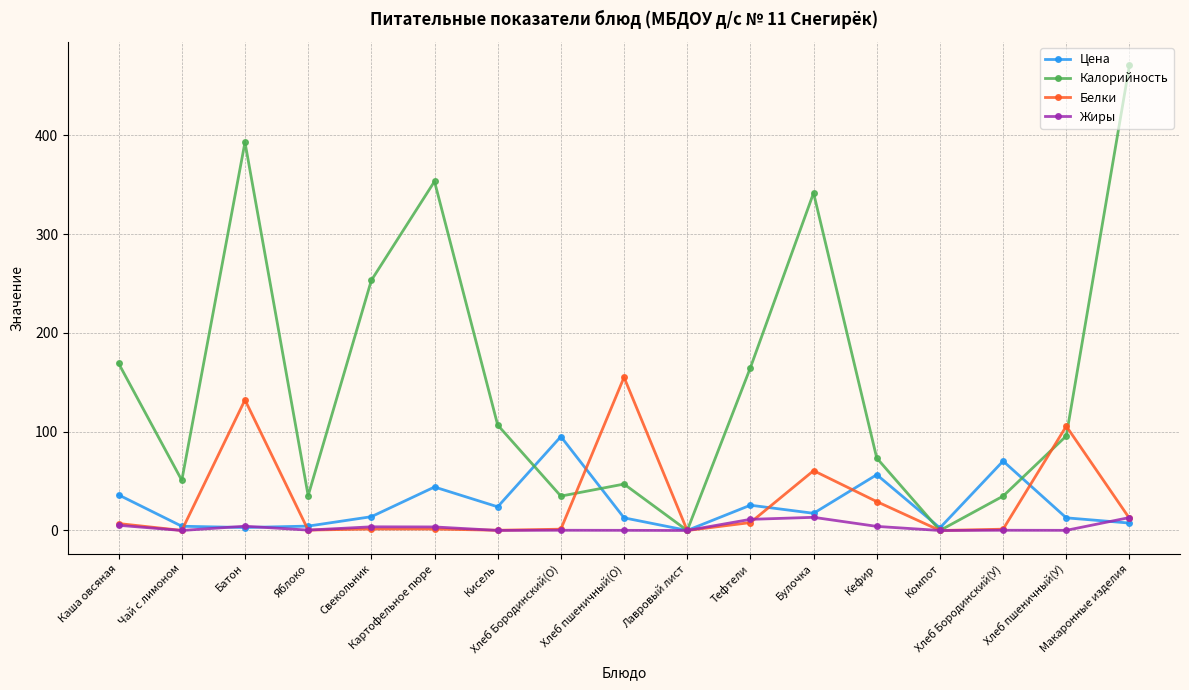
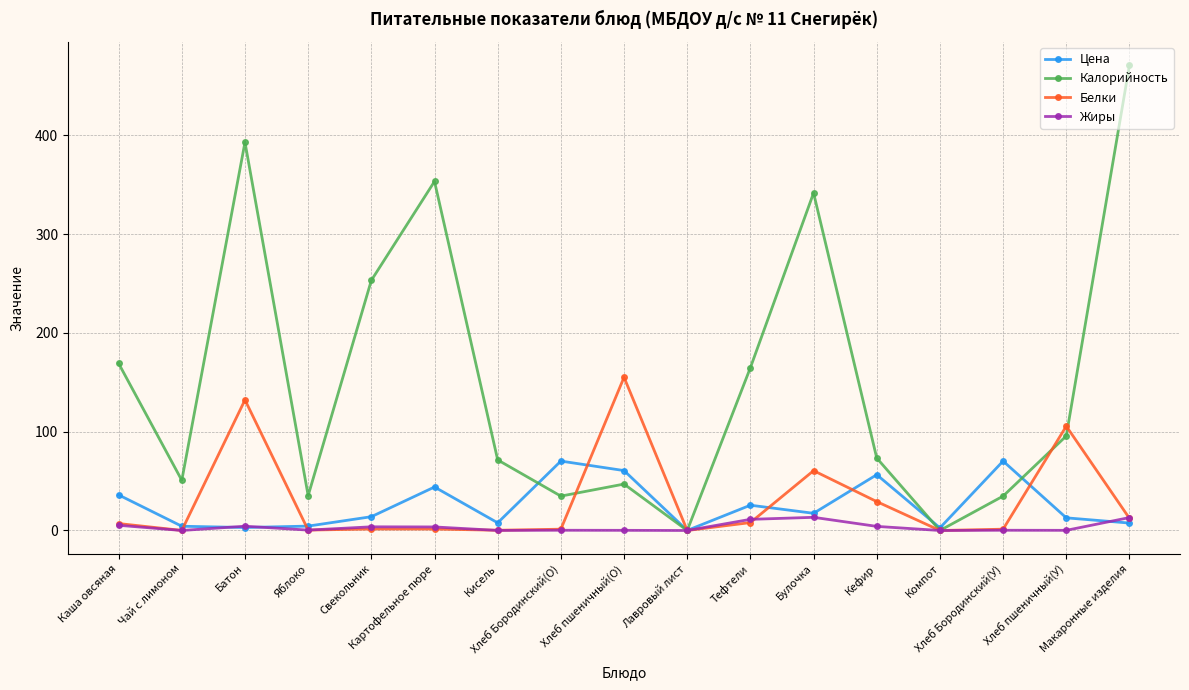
  {
    "Цена": {
      "Каша овсяная": 40,
      "Чай с лимоном": 0,
      "Яблоко": 0,
      "Свекольник": 10,
      "Картофельное пюре": 40,
-     "Кисель": 20,
-     "Хлеб Бородинский(О)": 100,
-     "Хлеб пшеничный(О)": 10,
+     "Кисель": 10,
+     "Хлеб Бородинский(О)": 70,
+     "Хлеб пшеничный(О)": 60,
      "Тефтели": 30,
      "Булочка": 20,
      "Кефир": 60,
      "Компот": 0,
      "Хлеб Бородинский(У)": 70,
      "Хлеб пшеничный(У)": 10,
      "Макаронные изделия": 10
    },
    "Калорийность": {
      "Каша овсяная": 170,
      "Чай с лимоном": 50,
      "Батон": 390,
      "Яблоко": 40,
      "Свекольник": 250,
      "Картофельное пюре": 350,
-     "Кисель": 110,
+     "Кисель": 70,
      "Хлеб Бородинский(О)": 30,
      "Хлеб пшеничный(О)": 50,
      "Тефтели": 160,
      "Булочка": 340,
      "Кефир": 70,
      "Хлеб Бородинский(У)": 30,
      "Хлеб пшеничный(У)": 100
    },
    "Белки": {
      "Батон": 130,
      "Хлеб пшеничный(О)": 160,
      "Тефтели": 10,
      "Булочка": 60,
      "Кефир": 30,
      "Хлеб пшеничный(У)": 110
    },
    "Жиры": {
      "Хлеб пшеничный(О)": 0,
      "Тефтели": 10,
      "Булочка": 10,
      "Кефир": 0,
      "Хлеб пшеничный(У)": 0
    }
  }
